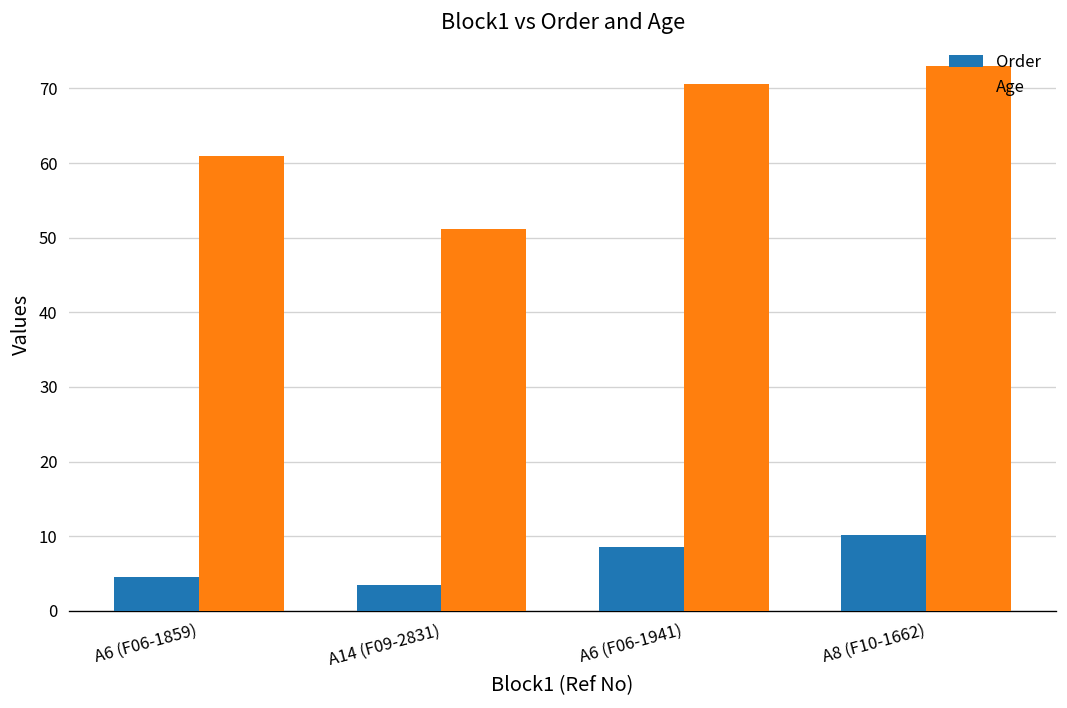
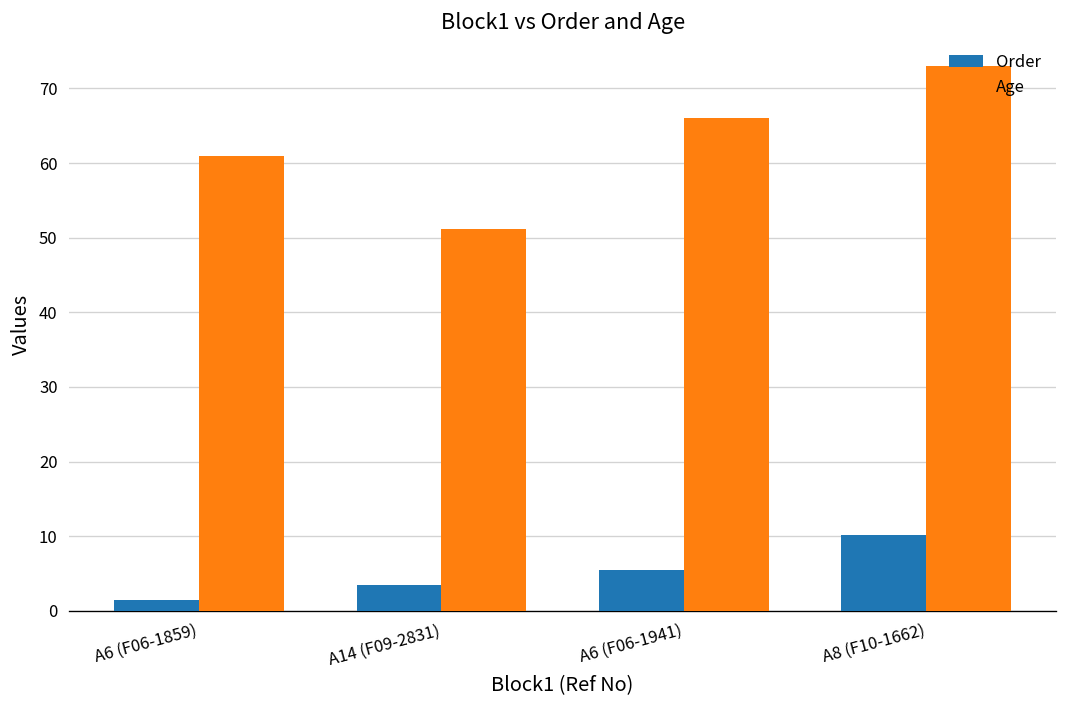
  {
    "Order": {
-     "A6 (F06-1859)": 5,
+     "A6 (F06-1859)": 2,
      "A14 (F09-2831)": 4,
-     "A6 (F06-1941)": 9,
+     "A6 (F06-1941)": 6,
      "A8 (F10-1662)": 10
    },
    "Age": {
      "A6 (F06-1859)": 61,
      "A14 (F09-2831)": 51,
-     "A6 (F06-1941)": 71,
+     "A6 (F06-1941)": 66,
      "A8 (F10-1662)": 73
    }
  }
